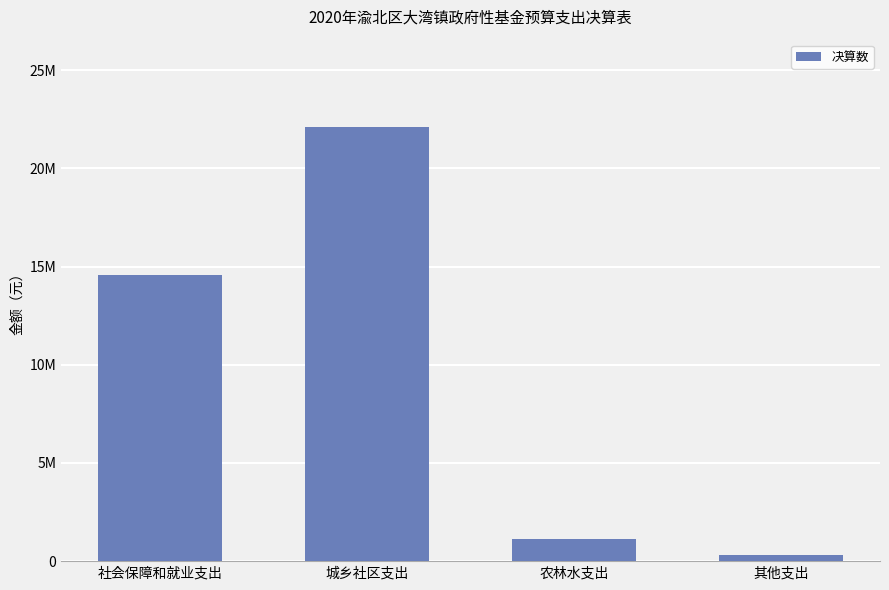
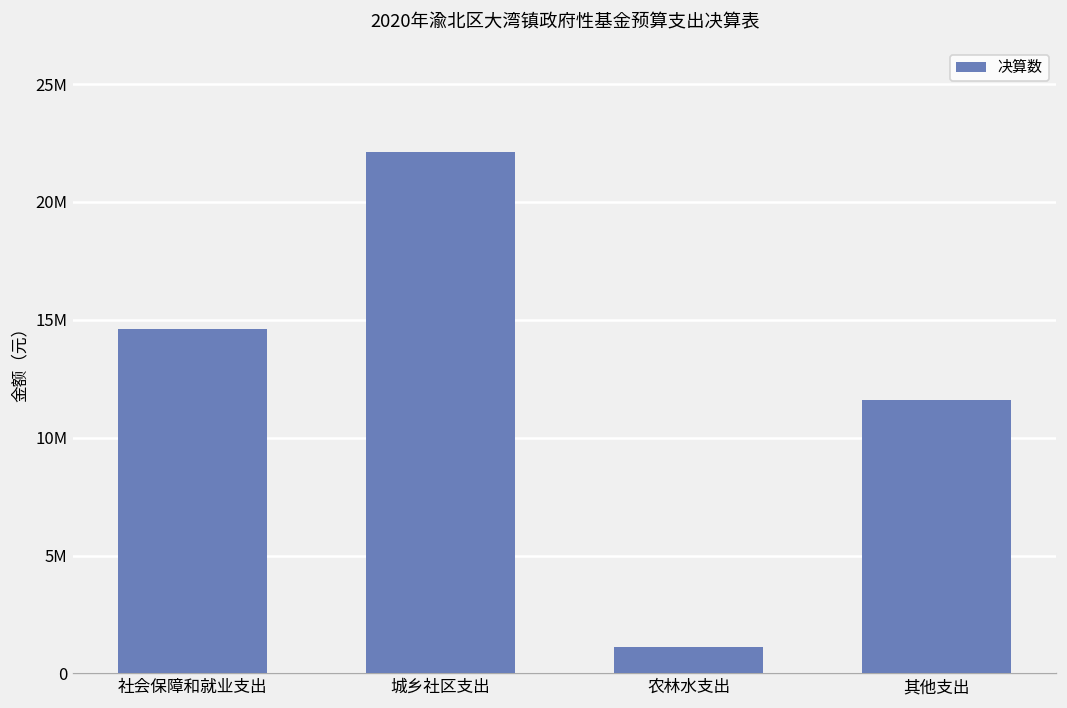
  {
    "社会保障和就业支出": 14600000,
    "城乡社区支出": 22100000,
    "农林水支出": 1100000,
-   "其他支出": 300000
+   "其他支出": 11600000
  }
